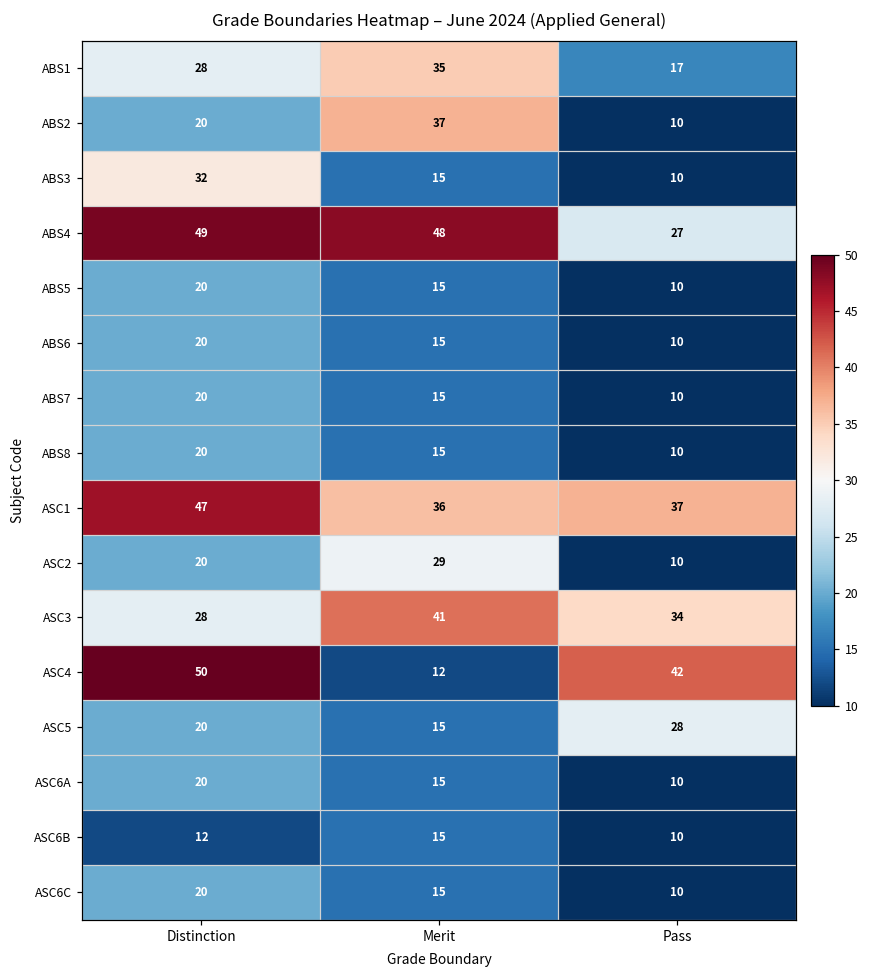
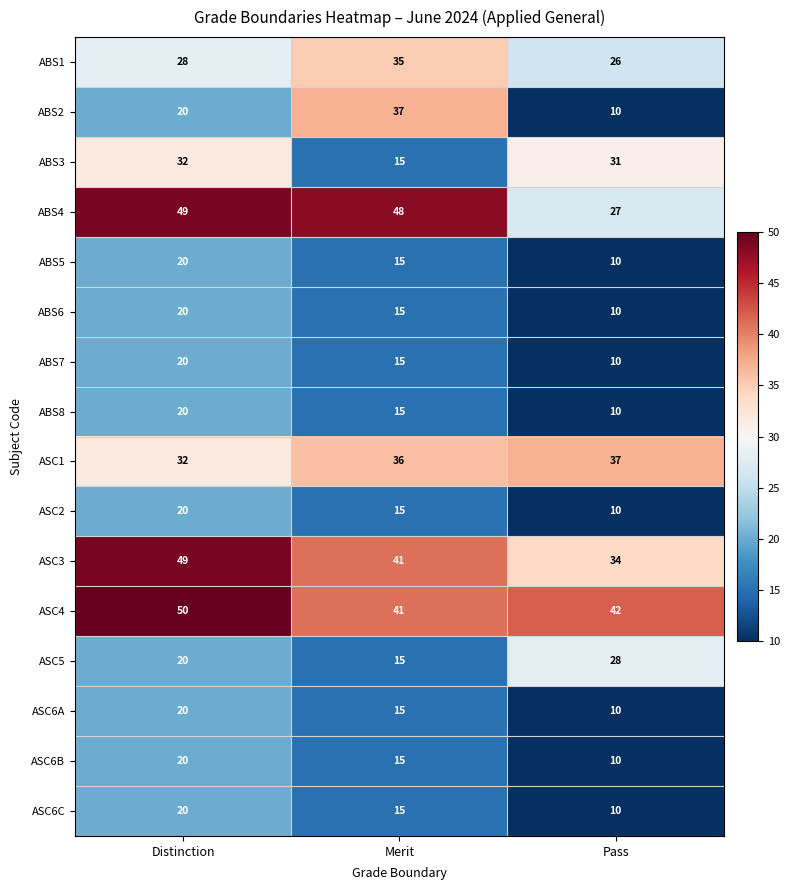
  {
    "ABS1": {
      "Distinction": 28,
      "Merit": 35,
-     "Pass": 17
+     "Pass": 26
    },
    "ABS2": {
      "Distinction": 20,
      "Merit": 37,
      "Pass": 10
    },
    "ABS3": {
      "Distinction": 32,
      "Merit": 15,
-     "Pass": 10
+     "Pass": 31
    },
    "ABS4": {
      "Distinction": 49,
      "Merit": 48,
      "Pass": 27
    },
    "ABS5": {
      "Distinction": 20,
      "Merit": 15,
      "Pass": 10
    },
    "ABS6": {
      "Distinction": 20,
      "Merit": 15,
      "Pass": 10
    },
    "ABS7": {
      "Distinction": 20,
      "Merit": 15,
      "Pass": 10
    },
    "ABS8": {
      "Distinction": 20,
      "Merit": 15,
      "Pass": 10
    },
    "ASC1": {
-     "Distinction": 47,
+     "Distinction": 32,
      "Merit": 36,
      "Pass": 37
    },
    "ASC2": {
      "Distinction": 20,
-     "Merit": 29,
+     "Merit": 15,
      "Pass": 10
    },
    "ASC3": {
-     "Distinction": 28,
+     "Distinction": 49,
      "Merit": 41,
      "Pass": 34
    },
    "ASC4": {
      "Distinction": 50,
-     "Merit": 12,
+     "Merit": 41,
      "Pass": 42
    },
    "ASC5": {
      "Distinction": 20,
      "Merit": 15,
      "Pass": 28
    },
    "ASC6A": {
      "Distinction": 20,
      "Merit": 15,
      "Pass": 10
    },
    "ASC6B": {
-     "Distinction": 12,
+     "Distinction": 20,
      "Merit": 15,
      "Pass": 10
    },
    "ASC6C": {
      "Distinction": 20,
      "Merit": 15,
      "Pass": 10
    }
  }
